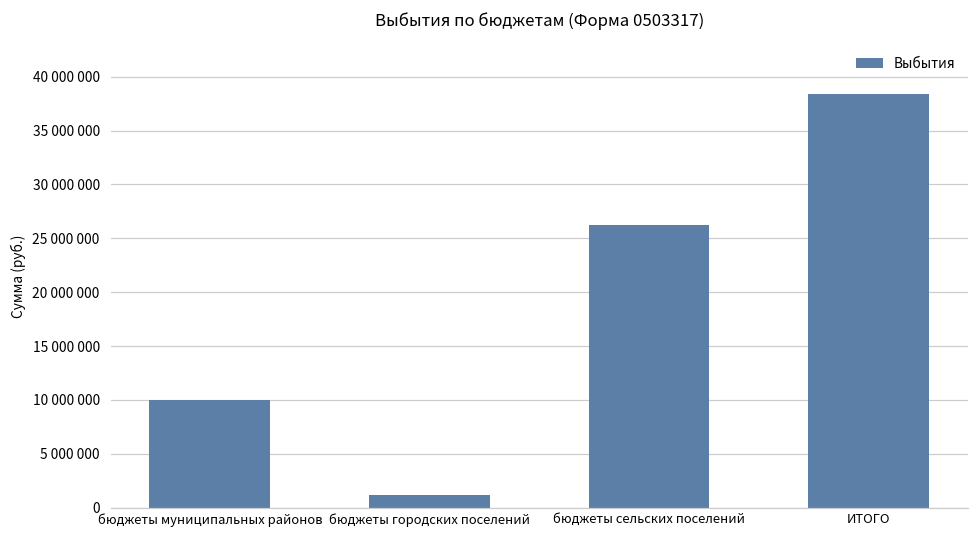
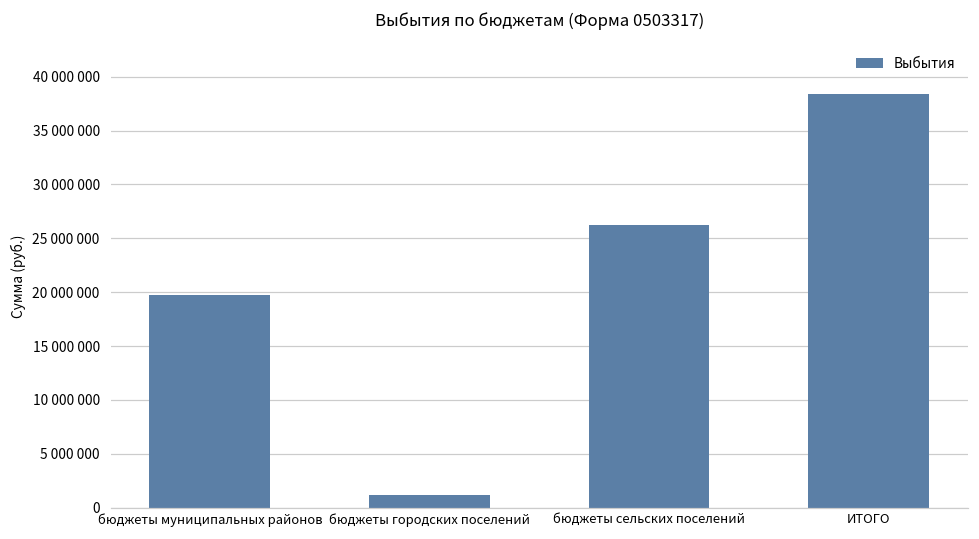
  {
-   "бюджеты муниципальных районов": 10000000,
+   "бюджеты муниципальных районов": 20000000,
    "бюджеты городских поселений": 1000000,
    "бюджеты сельских поселений": 26000000,
    "ИТОГО": 38000000
  }
